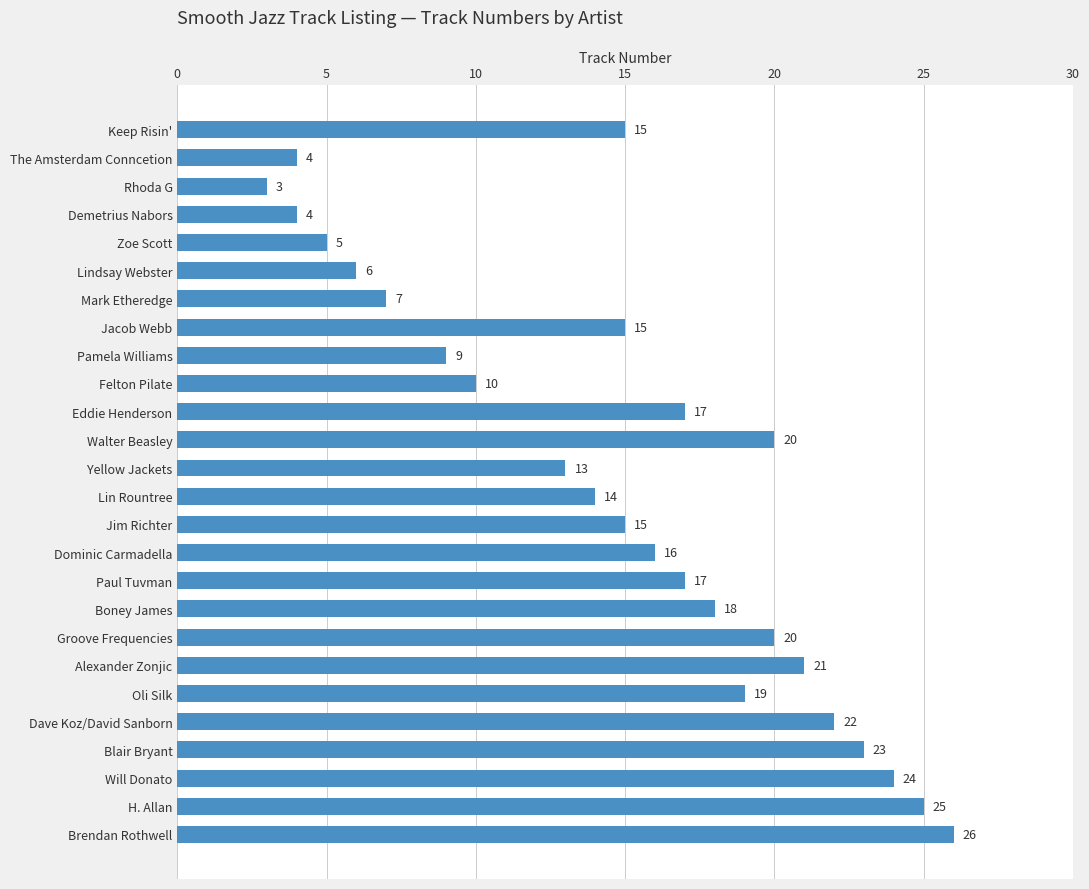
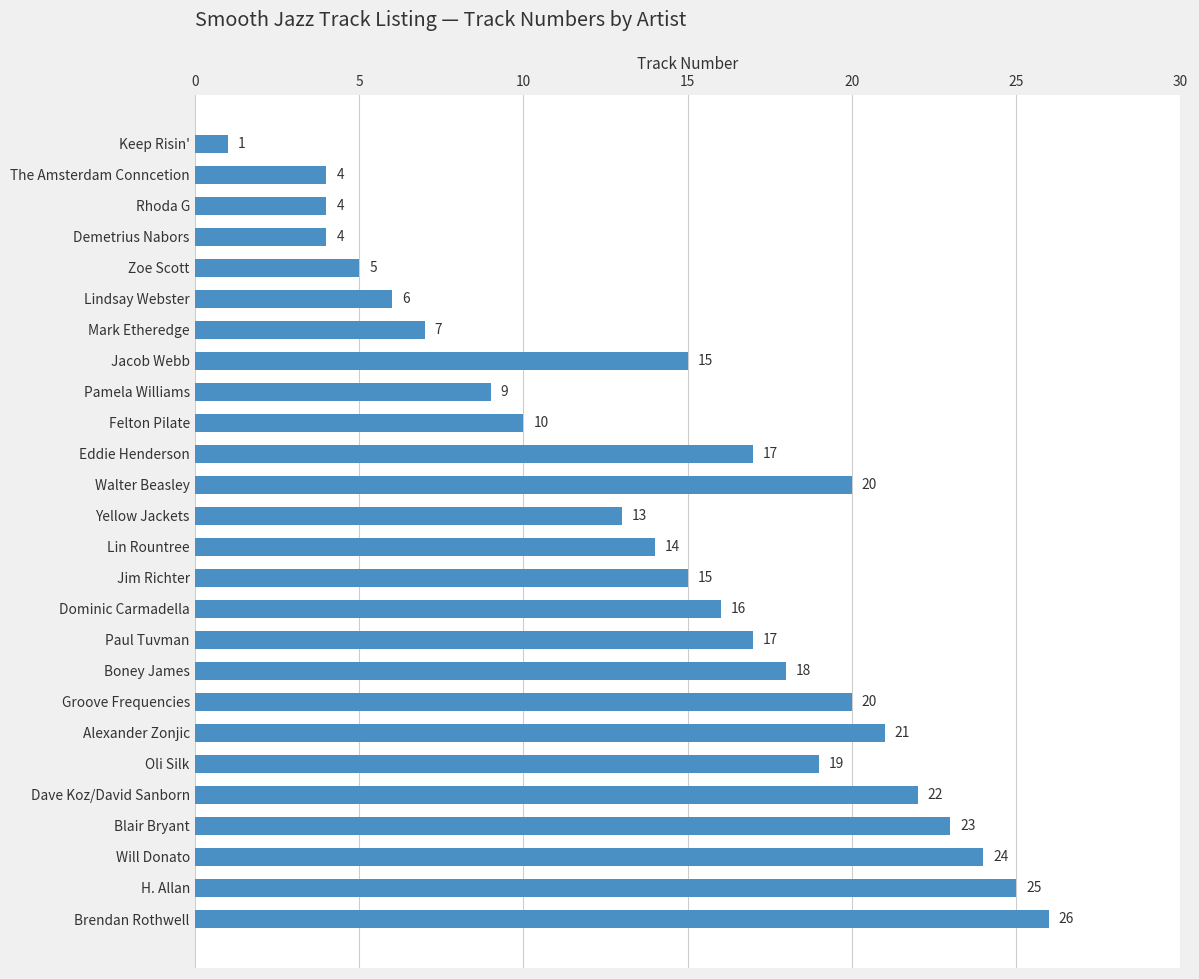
  {
-   "Keep Risin'": 15,
+   "Keep Risin'": 1,
    "The Amsterdam Conncetion": 4,
-   "Rhoda G": 3,
+   "Rhoda G": 4,
    "Demetrius Nabors": 4,
    "Zoe Scott": 5,
    "Lindsay Webster": 6,
    "Mark Etheredge": 7,
    "Jacob Webb": 15,
    "Pamela Williams": 9,
    "Felton Pilate": 10,
    "Eddie Henderson": 17,
    "Walter Beasley": 20,
    "Yellow Jackets": 13,
    "Lin Rountree": 14,
    "Jim Richter": 15,
    "Dominic Carmadella": 16,
    "Paul Tuvman": 17,
    "Boney James": 18,
    "Groove Frequencies": 20,
    "Alexander Zonjic": 21,
    "Oli Silk": 19,
    "Dave Koz/David Sanborn": 22,
    "Blair Bryant": 23,
    "Will Donato": 24,
    "H. Allan": 25,
    "Brendan Rothwell": 26
  }
